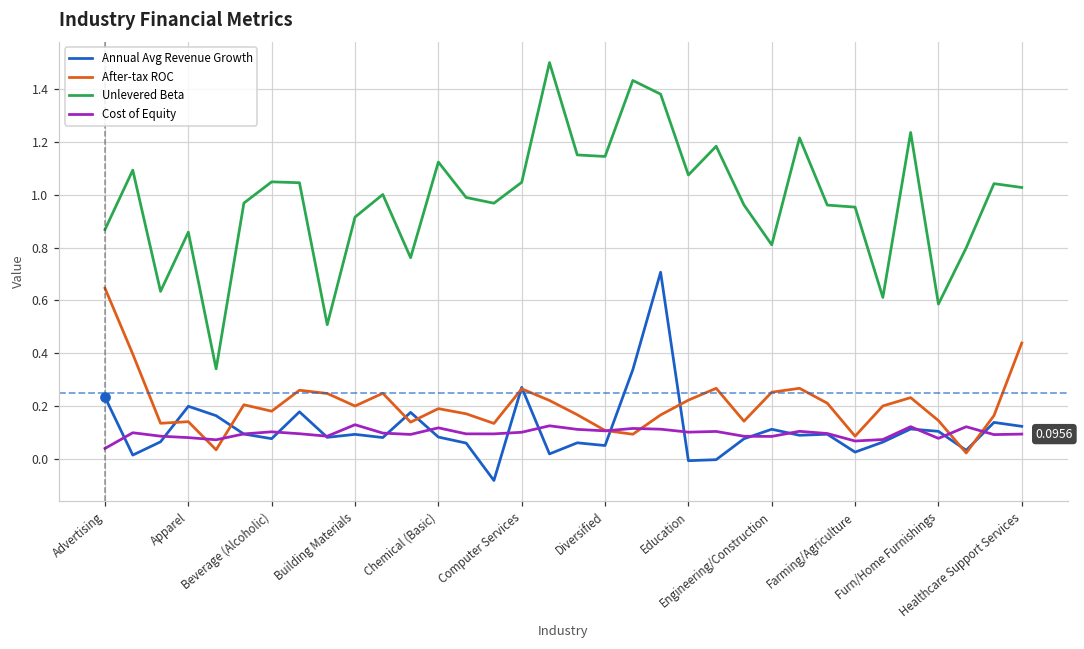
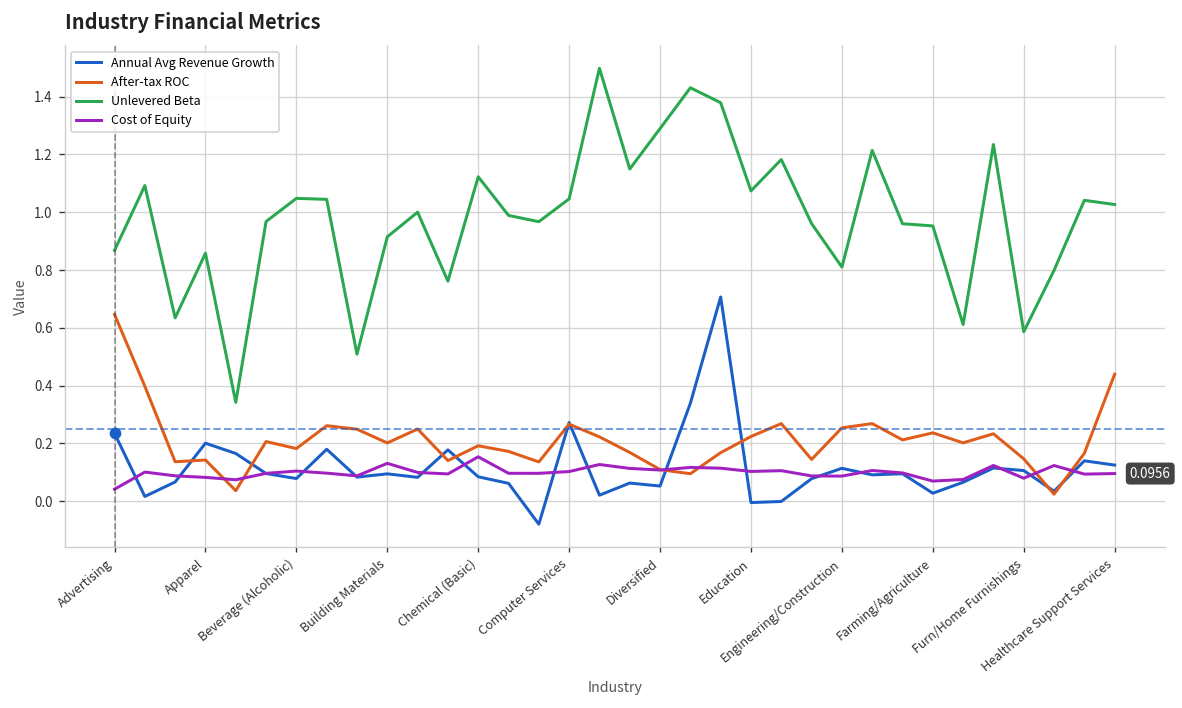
  {
    "After-tax ROC": {
      "Advertising": 0.65,
      "Apparel": 0.14,
      "Beverage (Alcoholic)": 0.18,
      "Building Materials": 0.20,
      "Chemical (Basic)": 0.19,
      "Education": 0.22,
      "Engineering/Construction": 0.25,
-     "Farming/Agriculture": 0.09,
+     "Farming/Agriculture": 0.24,
      "Furn/Home Furnishings": 0.15,
      "Healthcare Support Services": 0.44
    },
    "Unlevered Beta": {
      "Advertising": 0.87,
      "Apparel": 0.86,
      "Beverage (Alcoholic)": 1.05,
      "Building Materials": 0.91,
      "Chemical (Basic)": 1.12,
      "Computer Services": 1.05,
-     "Diversified": 1.14,
+     "Diversified": 1.29,
      "Education": 1.07,
      "Engineering/Construction": 0.81,
      "Farming/Agriculture": 0.95,
      "Furn/Home Furnishings": 0.59,
      "Healthcare Support Services": 1.03
    },
    "Cost of Equity": {
      "Advertising": 0.04,
      "Apparel": 0.08,
      "Beverage (Alcoholic)": 0.10,
      "Building Materials": 0.13,
-     "Chemical (Basic)": 0.12,
+     "Chemical (Basic)": 0.15,
      "Computer Services": 0.10,
      "Education": 0.10,
      "Engineering/Construction": 0.09,
      "Farming/Agriculture": 0.07,
      "Furn/Home Furnishings": 0.08
    }
  }
